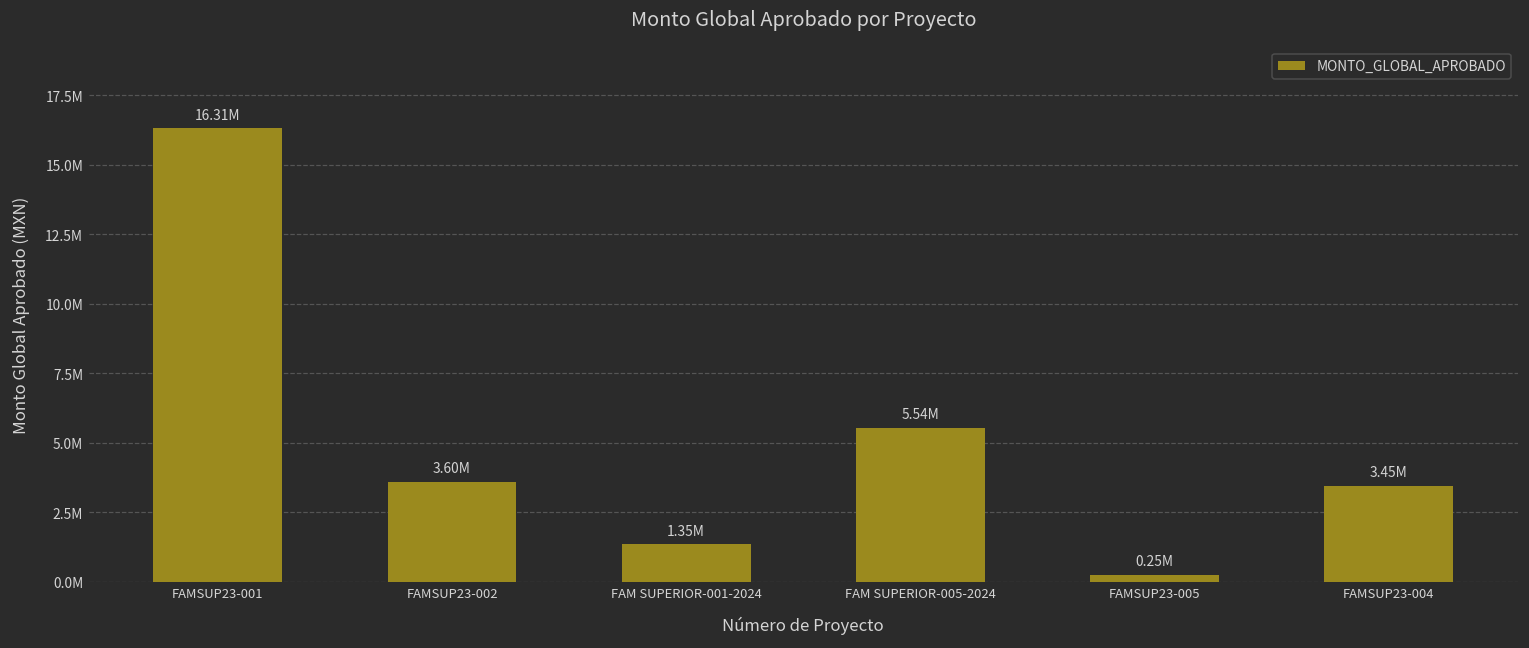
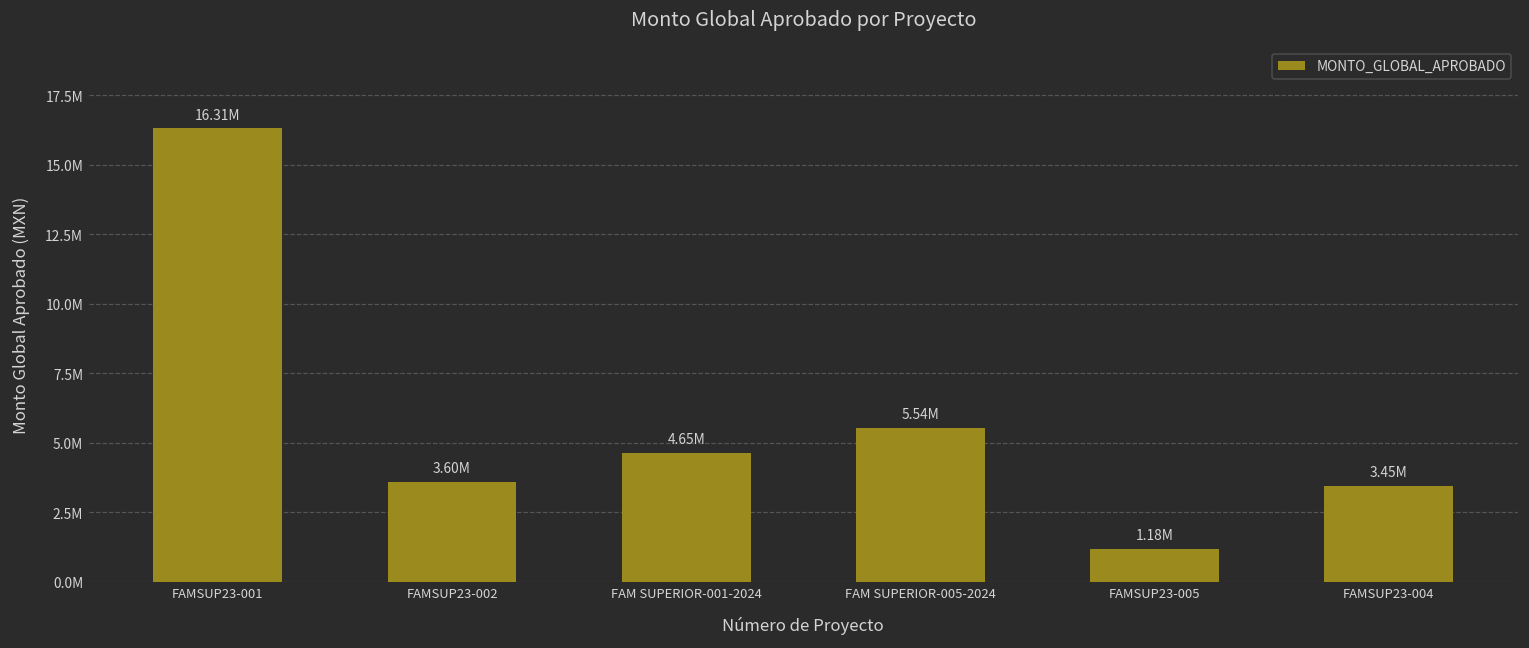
  {
    "FAMSUP23-001": "16.31M",
    "FAMSUP23-002": "3.60M",
-   "FAM SUPERIOR-001-2024": "1.35M",
+   "FAM SUPERIOR-001-2024": "4.65M",
    "FAM SUPERIOR-005-2024": "5.54M",
-   "FAMSUP23-005": "0.25M",
+   "FAMSUP23-005": "1.18M",
    "FAMSUP23-004": "3.45M"
  }
